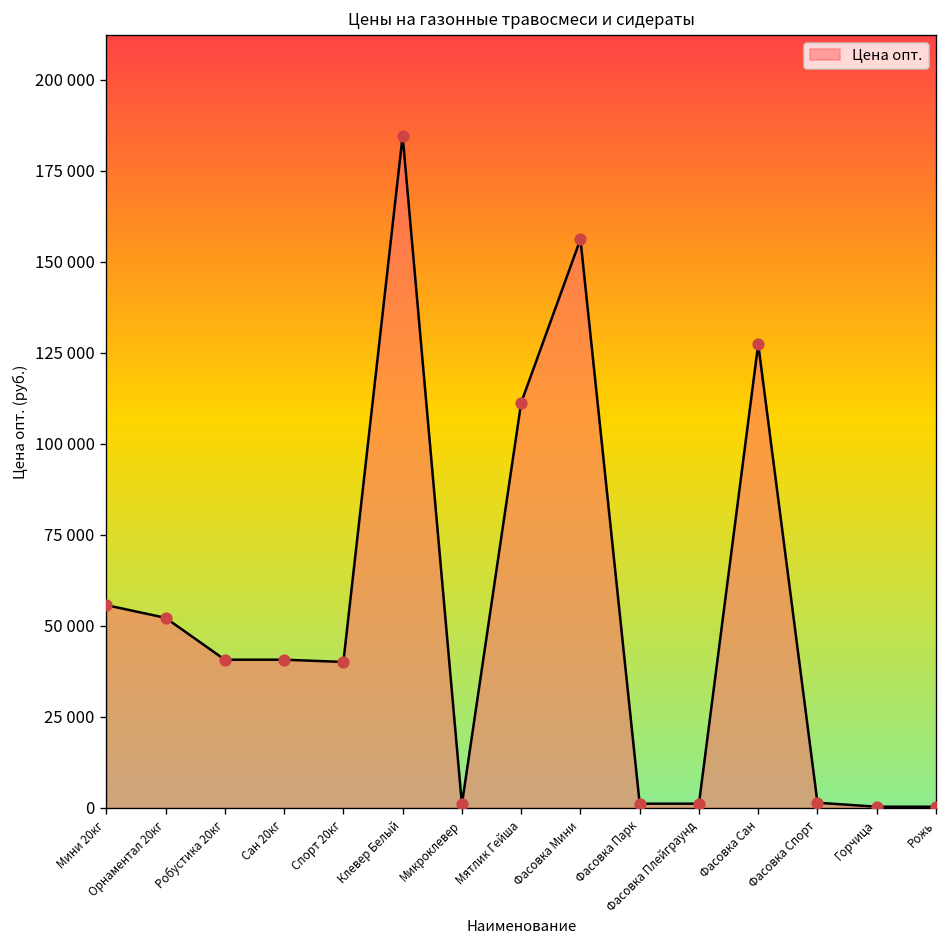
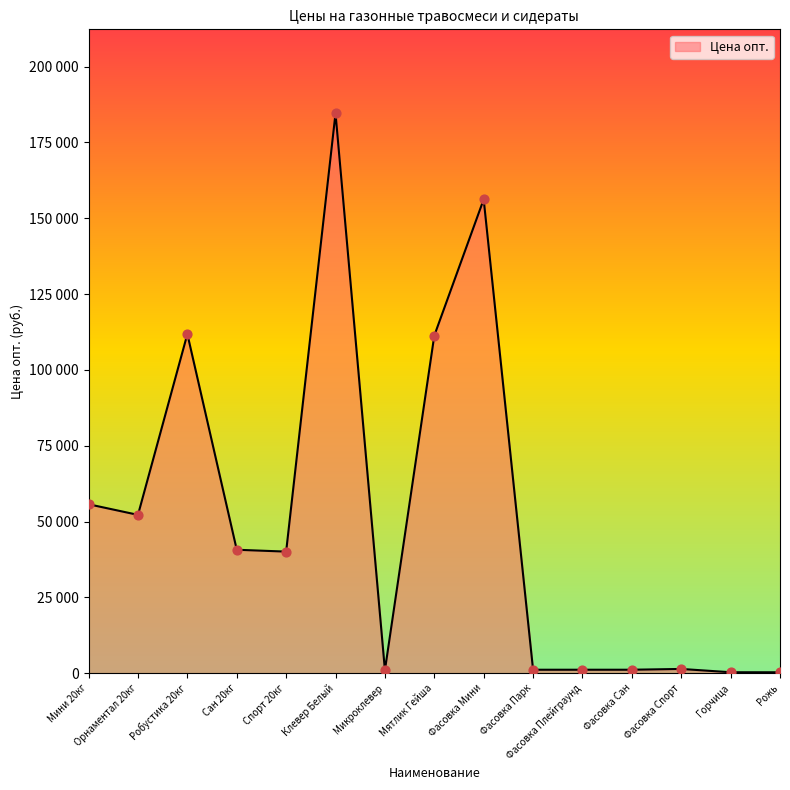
  {
    "Мини 20кг": 56000,
    "Орнаментал 20кг": 52000,
-   "Робустика 20кг": 41000,
+   "Робустика 20кг": 112000,
    "Сан 20кг": 41000,
    "Спорт 20кг": 40000,
    "Клевер Белый": 185000,
    "Микроклевер": 1000,
    "Мятлик Гейша": 111000,
    "Фасовка Мини": 156000,
    "Фасовка Парк": 1000,
    "Фасовка Плейграунд": 1000,
-   "Фасовка Сан": 127000,
+   "Фасовка Сан": 1000,
    "Фасовка Спорт": 1000,
    "Горчица": 0,
    "Рожь": 0
  }
